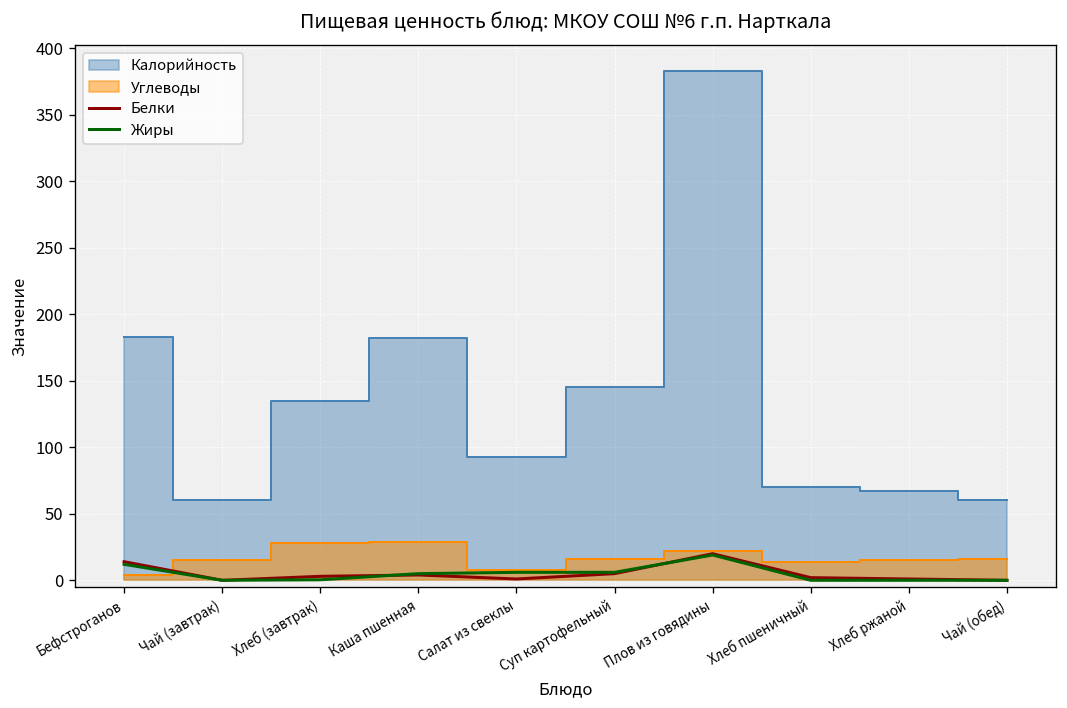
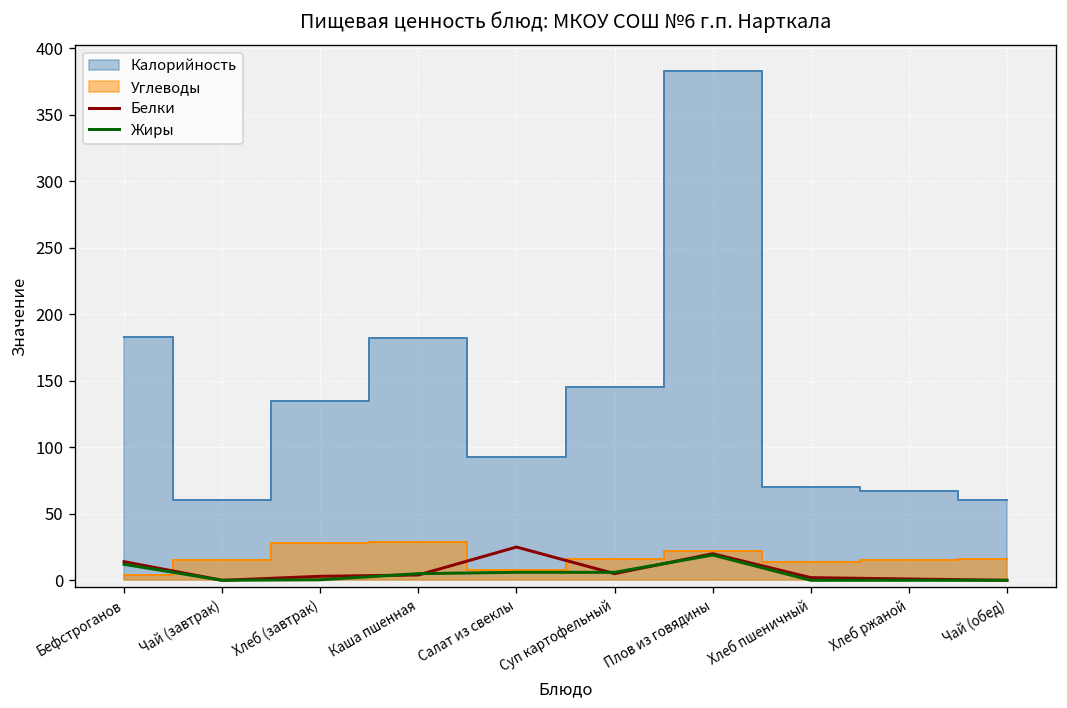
  {
    "Белки": {
      "Хлеб (завтрак)": 3,
-     "Салат из свеклы": 1
+     "Салат из свеклы": 25
    },
    "Жиры": {
      "Хлеб (завтрак)": 0
    }
  }
